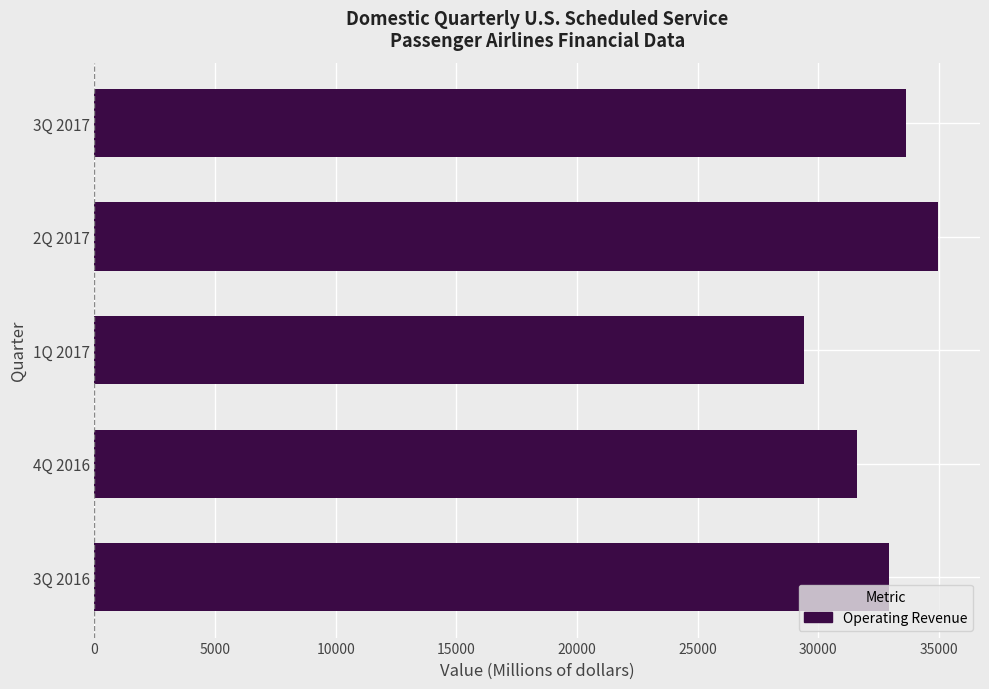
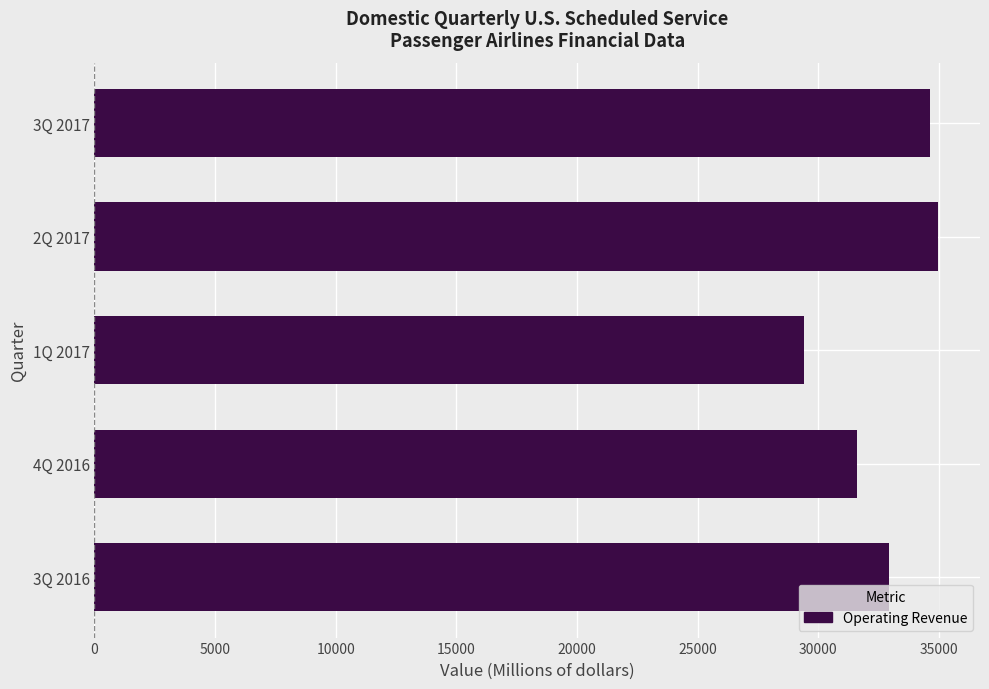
  {
-   "3Q 2017": 33600,
+   "3Q 2017": 34600,
    "2Q 2017": 35000,
    "1Q 2017": 29400,
    "4Q 2016": 31600,
    "3Q 2016": 32900
  }
